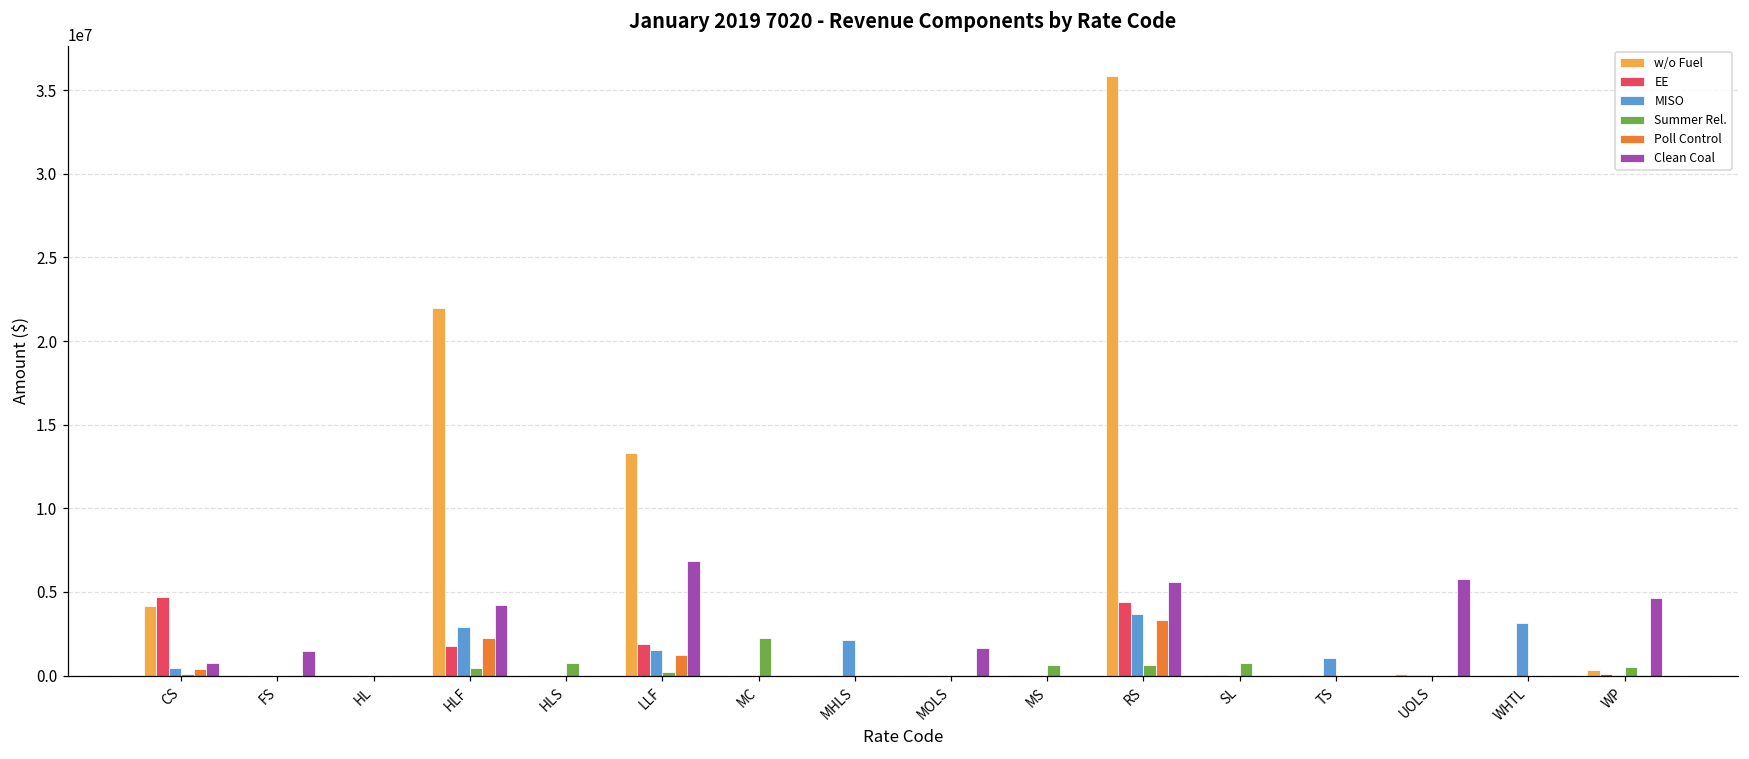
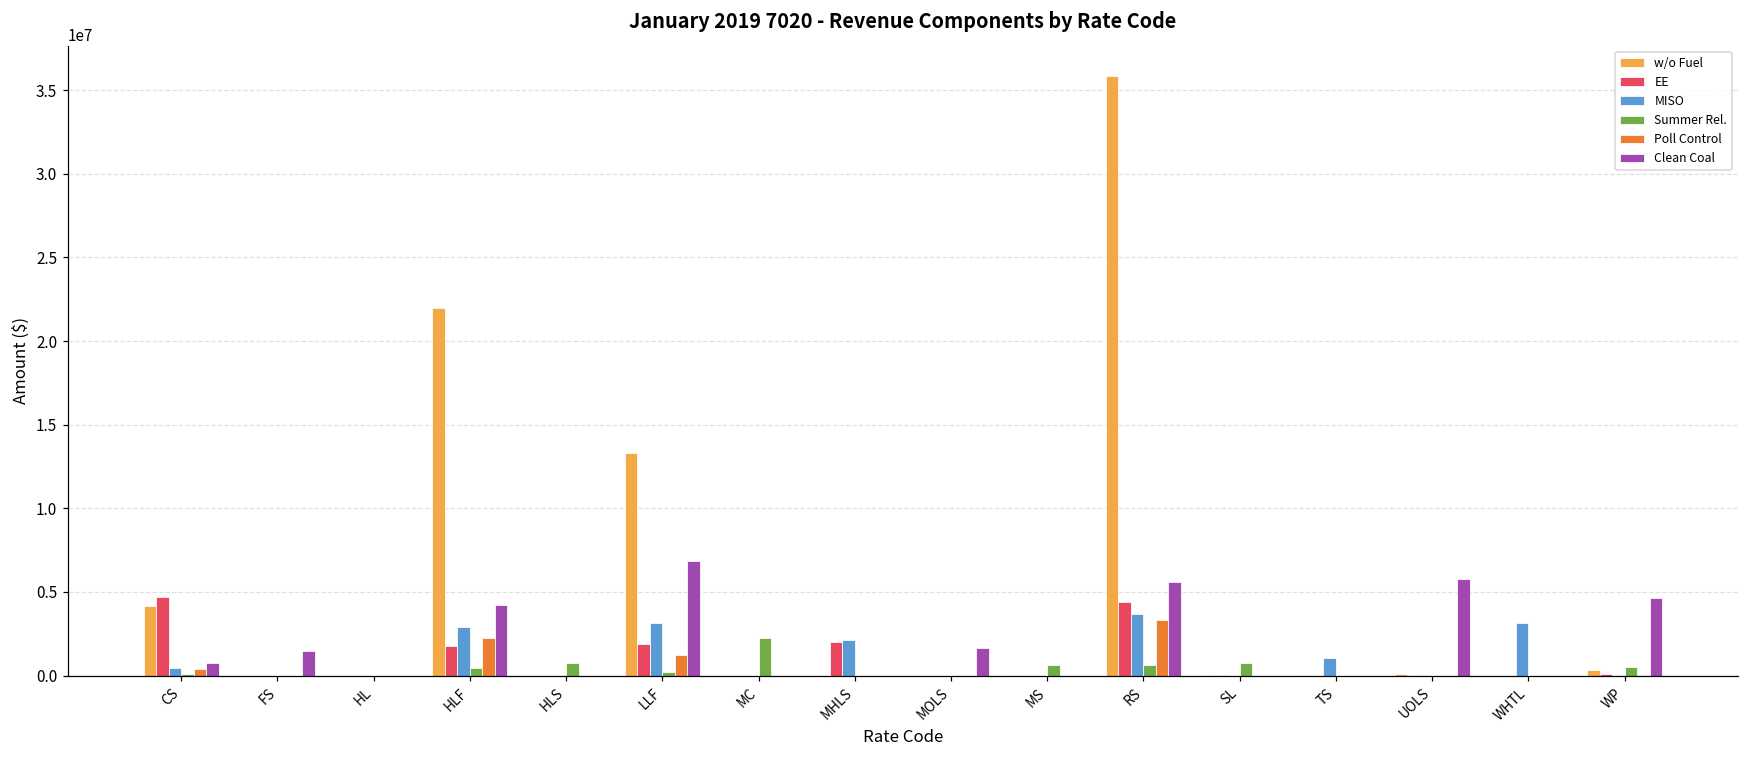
  {
    "EE": {
      "CS": 4700000,
      "HLF": 1800000,
      "LLF": 1900000,
      "MC": 0,
-     "MHLS": 0,
+     "MHLS": 2000000,
      "RS": 4400000
    },
    "MISO": {
      "CS": 500000,
      "HLF": 2900000,
-     "LLF": 1500000,
+     "LLF": 3100000,
      "MC": 0,
      "MHLS": 2200000,
      "RS": 3700000,
      "TS": 1100000,
      "WHTL": 3200000
    },
    "Summer Rel.": {
      "HLF": 400000,
      "HLS": 700000,
      "LLF": 200000,
      "MC": 2300000,
      "MS": 600000,
      "RS": 600000,
      "SL": 800000,
      "WP": 500000
    },
    "Clean Coal": {
      "CS": 700000,
      "FS": 1500000,
      "HLF": 4200000,
      "LLF": 6900000,
      "MC": 0,
      "MOLS": 1700000,
      "RS": 5600000,
      "UOLS": 5800000,
      "WP": 4600000
    }
  }
